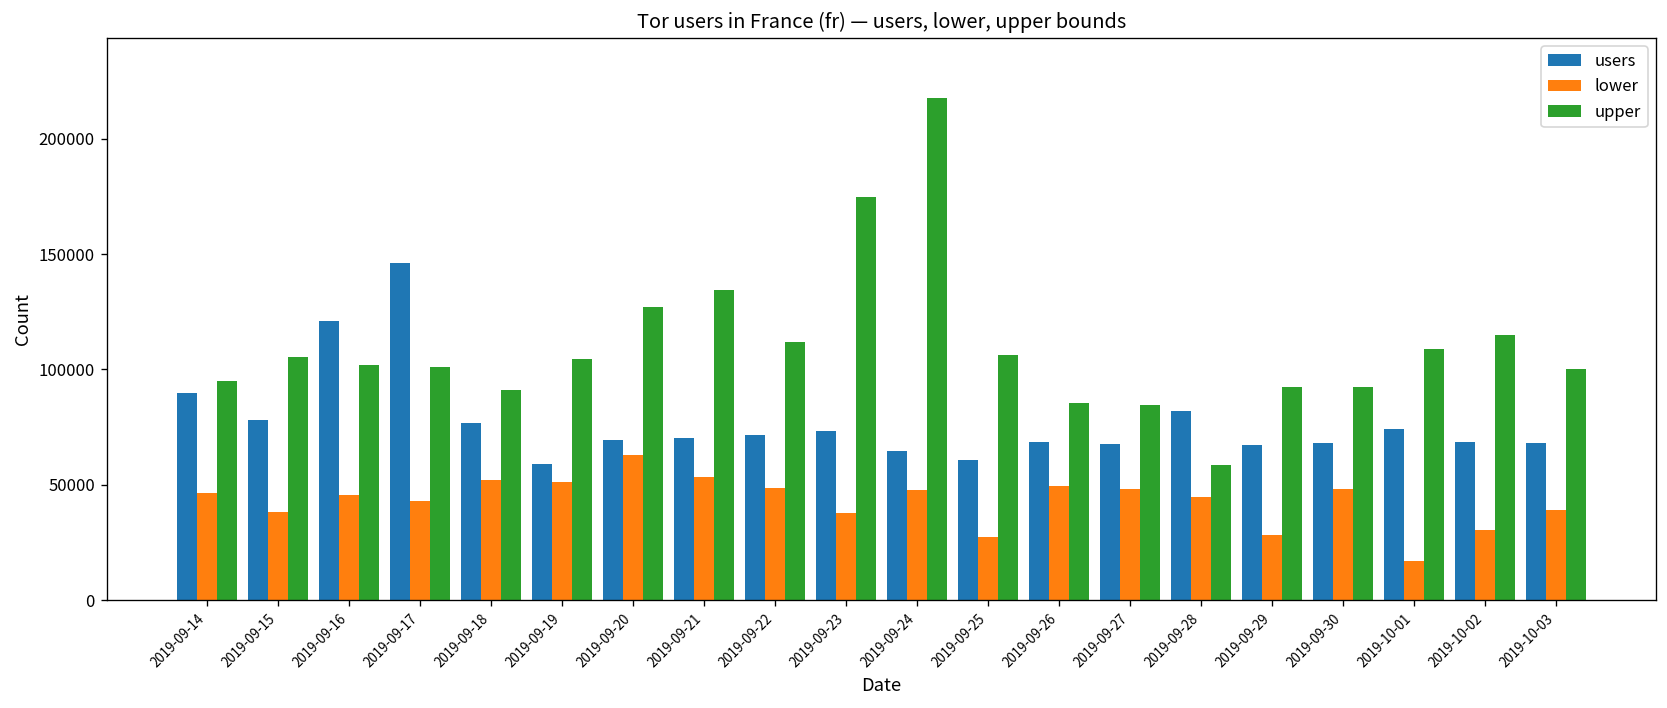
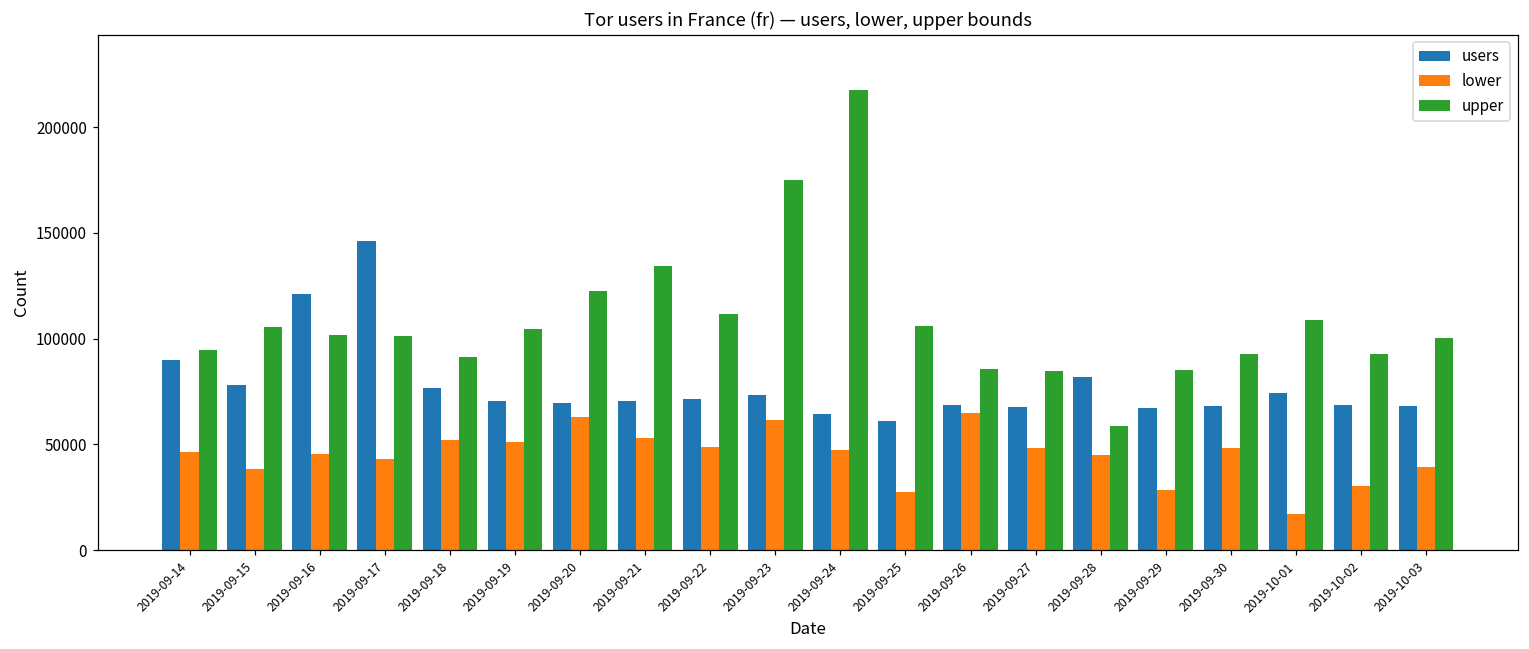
  {
    "users": {
      "2019-09-14": 90000,
      "2019-09-15": 78000,
      "2019-09-16": 121000,
      "2019-09-17": 146000,
      "2019-09-18": 77000,
-     "2019-09-19": 59000,
+     "2019-09-19": 70000,
      "2019-09-20": 69000,
      "2019-09-21": 70000,
      "2019-09-22": 72000,
      "2019-09-23": 73000,
      "2019-09-24": 65000,
      "2019-09-25": 61000,
      "2019-09-26": 68000,
      "2019-09-27": 68000,
      "2019-09-28": 82000,
      "2019-09-29": 67000,
      "2019-09-30": 68000,
      "2019-10-01": 74000,
      "2019-10-02": 68000,
      "2019-10-03": 68000
    },
    "lower": {
      "2019-09-14": 46000,
      "2019-09-15": 38000,
      "2019-09-16": 46000,
      "2019-09-17": 43000,
      "2019-09-18": 52000,
      "2019-09-19": 51000,
      "2019-09-20": 63000,
      "2019-09-21": 53000,
      "2019-09-22": 49000,
-     "2019-09-23": 38000,
+     "2019-09-23": 61000,
      "2019-09-24": 48000,
      "2019-09-25": 27000,
-     "2019-09-26": 49000,
+     "2019-09-26": 65000,
      "2019-09-27": 48000,
      "2019-09-28": 45000,
      "2019-09-29": 28000,
      "2019-09-30": 48000,
      "2019-10-01": 17000,
      "2019-10-02": 30000,
      "2019-10-03": 39000
    },
    "upper": {
      "2019-09-14": 95000,
      "2019-09-15": 106000,
      "2019-09-16": 102000,
      "2019-09-17": 101000,
      "2019-09-18": 91000,
      "2019-09-19": 104000,
-     "2019-09-20": 127000,
+     "2019-09-20": 123000,
      "2019-09-21": 134000,
      "2019-09-22": 112000,
      "2019-09-23": 175000,
      "2019-09-24": 218000,
      "2019-09-25": 106000,
      "2019-09-26": 86000,
      "2019-09-27": 84000,
      "2019-09-28": 59000,
-     "2019-09-29": 93000,
+     "2019-09-29": 85000,
      "2019-09-30": 93000,
      "2019-10-01": 109000,
-     "2019-10-02": 115000,
+     "2019-10-02": 93000,
      "2019-10-03": 100000
    }
  }
